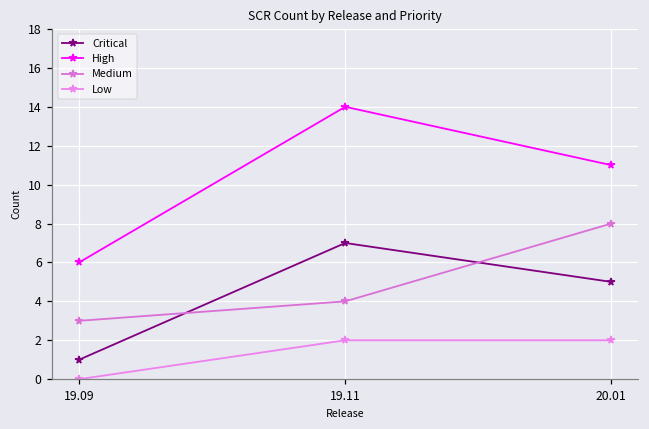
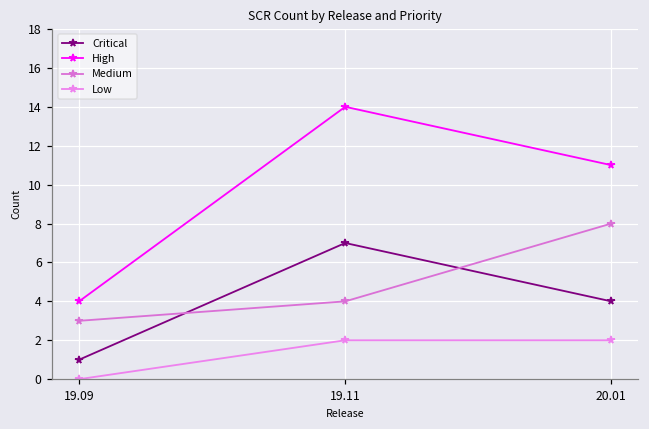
  {
    "Critical": {
      "19.09": 1,
      "19.11": 7,
-     "20.01": 5
+     "20.01": 4
    },
    "High": {
-     "19.09": 6,
+     "19.09": 4,
      "19.11": 14,
      "20.01": 11
    }
  }
